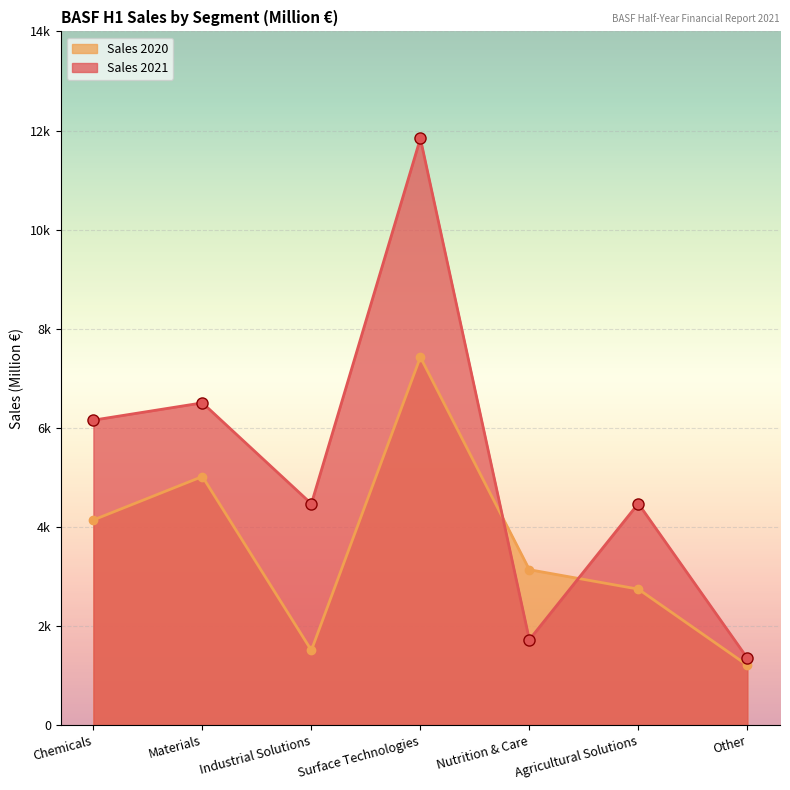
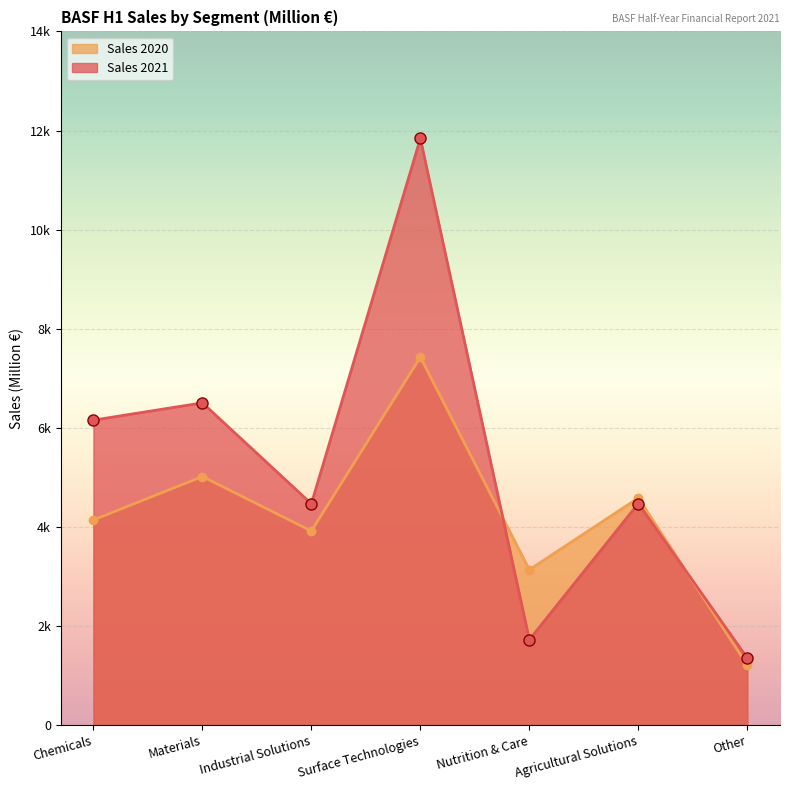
  {
    "Sales 2020": {
      "Chemicals": 4100,
      "Materials": 5000,
-     "Industrial Solutions": 1500,
+     "Industrial Solutions": 3900,
      "Surface Technologies": 7400,
      "Nutrition & Care": 3100,
-     "Agricultural Solutions": 2700,
+     "Agricultural Solutions": 4600,
      "Other": 1200
    },
    "Sales 2021": {
      "Chemicals": 6200,
      "Materials": 6500,
      "Industrial Solutions": 4500,
      "Surface Technologies": 11800,
      "Nutrition & Care": 1700,
      "Agricultural Solutions": 4500,
      "Other": 1400
    }
  }
